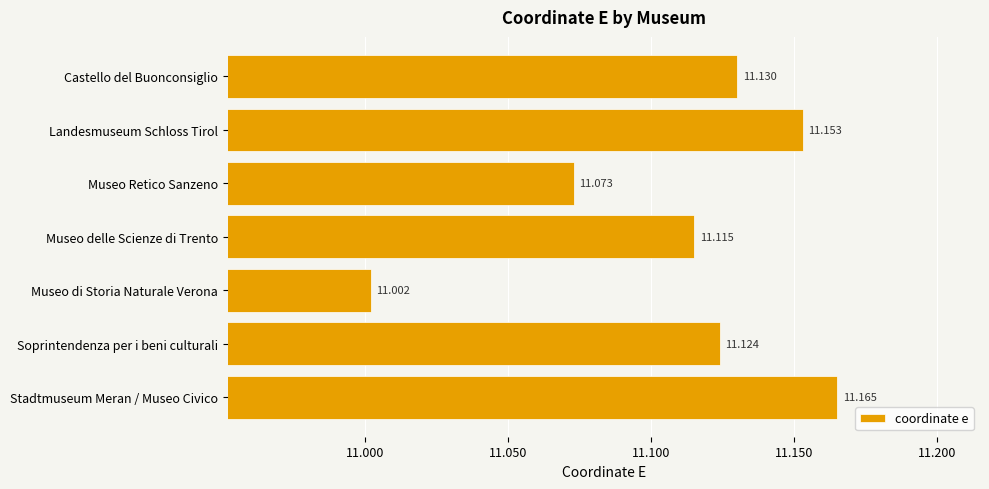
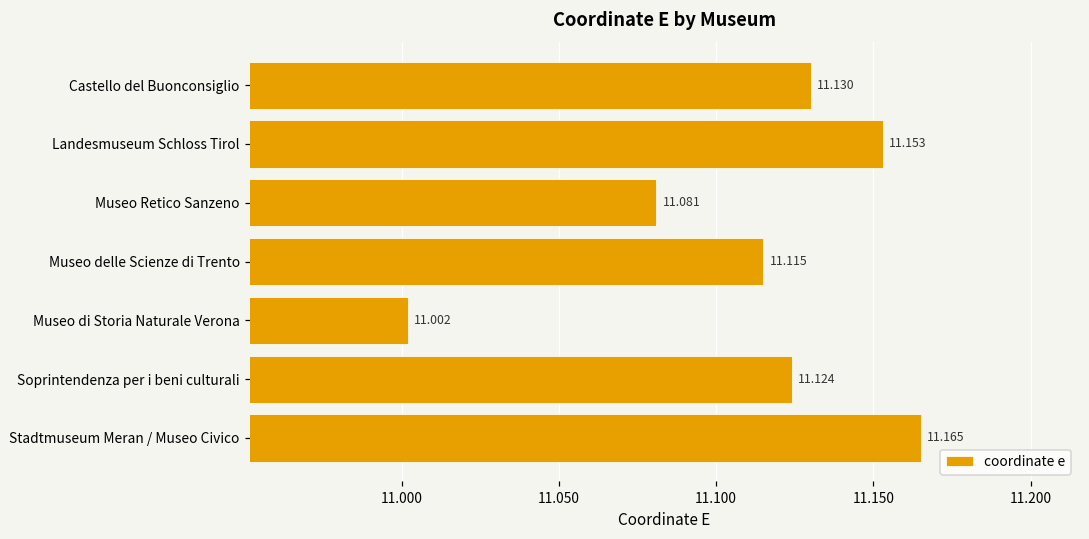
  {
    "Castello del Buonconsiglio": 11.130,
    "Landesmuseum Schloss Tirol": 11.153,
-   "Museo Retico Sanzeno": 11.073,
+   "Museo Retico Sanzeno": 11.081,
    "Museo delle Scienze di Trento": 11.115,
    "Museo di Storia Naturale Verona": 11.002,
    "Soprintendenza per i beni culturali": 11.124,
    "Stadtmuseum Meran / Museo Civico": 11.165
  }
